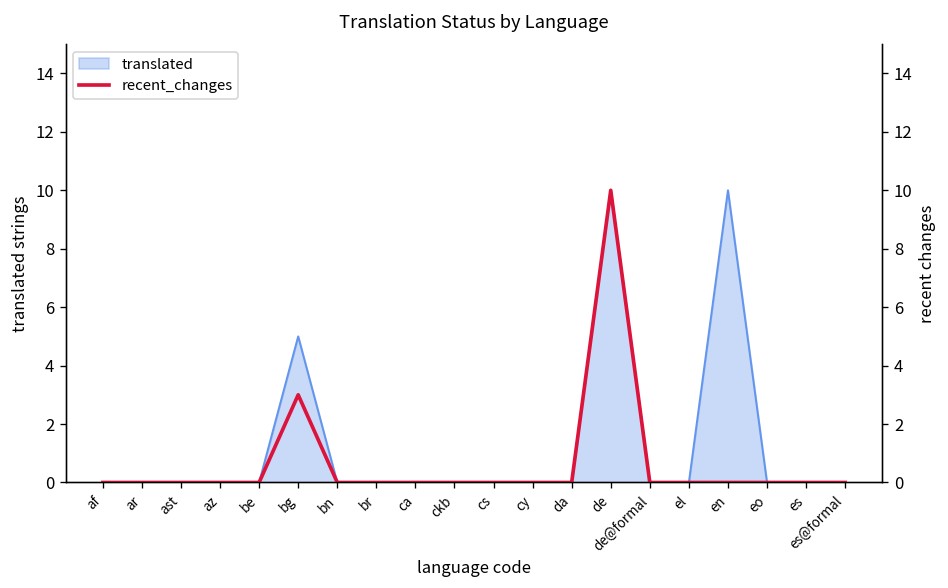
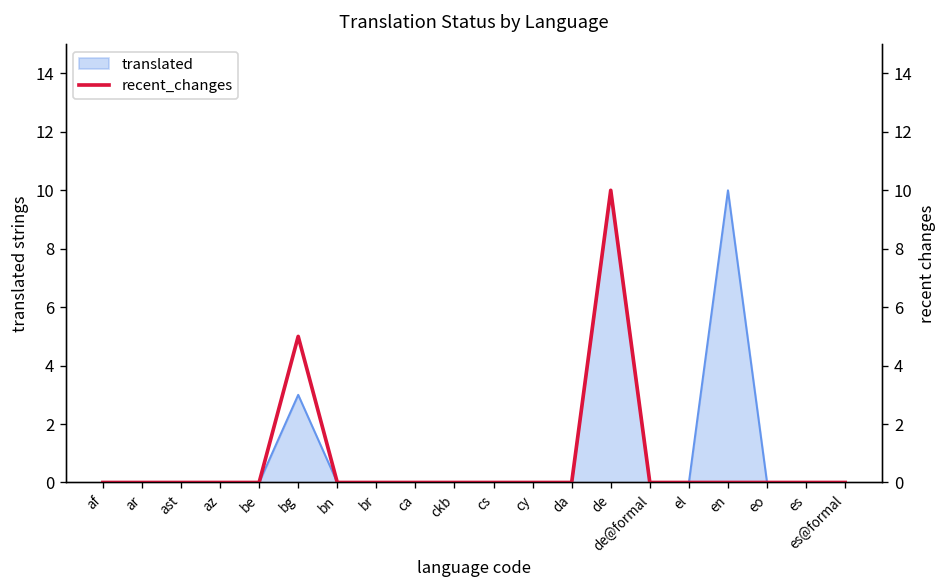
  {
    "translated": {
      "af": 0,
      "ar": 0,
      "ast": 0,
      "az": 0,
      "be": 0,
-     "bg": 5,
+     "bg": 3,
      "bn": 0,
      "br": 0,
      "ca": 0,
      "ckb": 0,
      "cs": 0,
      "cy": 0,
      "da": 0,
      "de": 10,
      "de@formal": 0,
      "el": 0,
      "en": 10,
      "eo": 0,
      "es": 0,
      "es@formal": 0
    },
    "recent_changes": {
      "af": 0,
      "ar": 0,
      "ast": 0,
      "az": 0,
      "be": 0,
-     "bg": 3,
+     "bg": 5,
      "bn": 0,
      "br": 0,
      "ca": 0,
      "ckb": 0,
      "cs": 0,
      "cy": 0,
      "da": 0,
      "de": 10,
      "de@formal": 0,
      "el": 0,
      "en": 0,
      "eo": 0,
      "es": 0,
      "es@formal": 0
    }
  }
